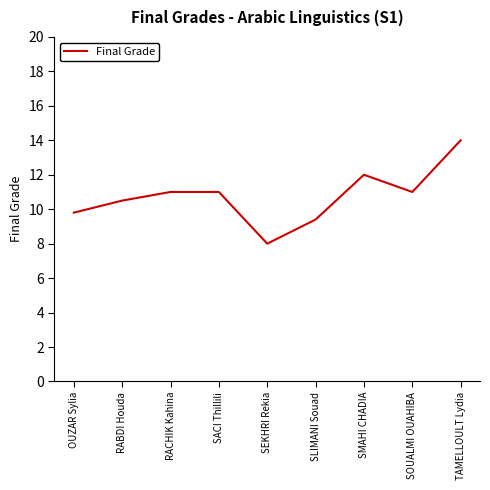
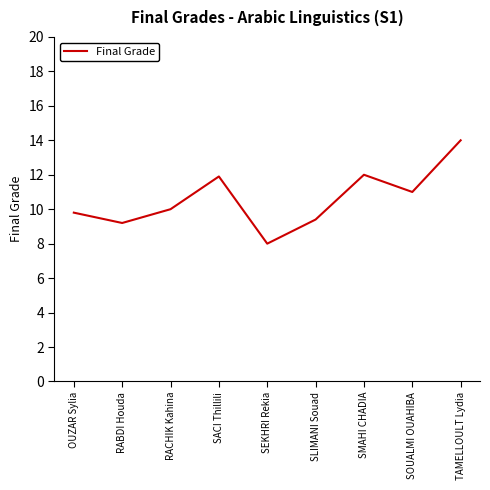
  {
    "OUZAR Sylia": 9.8,
-   "RABDI Houda": 10.5,
-   "RACHIK Kahina": 11,
-   "SACI Thillili": 11.0,
+   "RABDI Houda": 9.2,
+   "RACHIK Kahina": 10,
+   "SACI Thillili": 11.9,
    "SEKHRI Rekia": 8.0,
    "SLIMANI Souad": 9.4,
    "SMAHI CHADIA": 12.0,
    "SOUALMI OUAHIBA": 11.0,
    "TAMELLOULT Lydia": 14.0
  }
